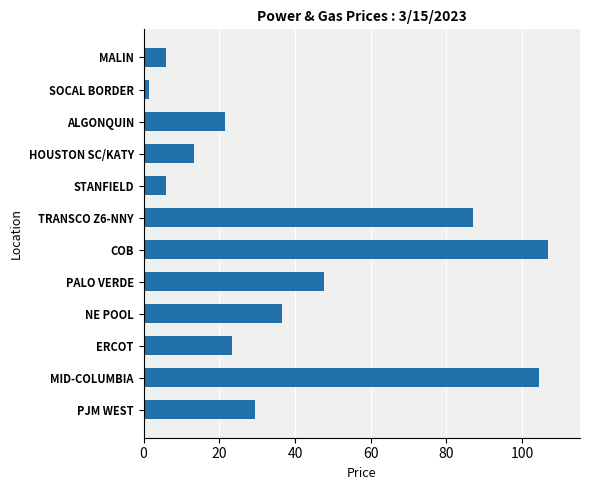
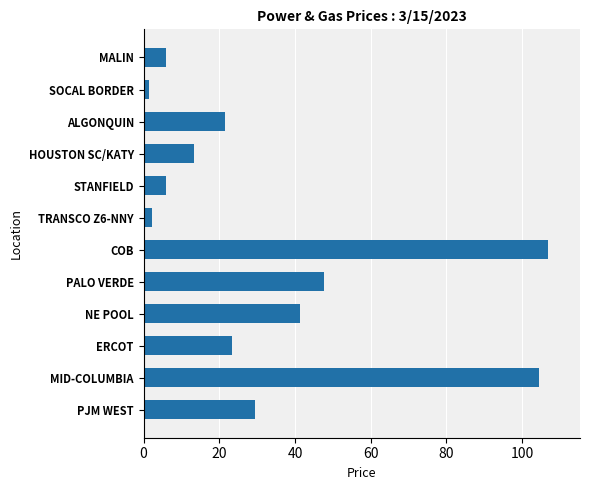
  {
    "MALIN": 6,
    "SOCAL BORDER": 1,
    "ALGONQUIN": 21,
    "HOUSTON SC/KATY": 13,
    "STANFIELD": 6,
-   "TRANSCO Z6-NNY": 87,
+   "TRANSCO Z6-NNY": 2,
    "COB": 107,
    "PALO VERDE": 48,
-   "NE POOL": 37,
+   "NE POOL": 41,
    "ERCOT": 23,
    "MID-COLUMBIA": 104,
    "PJM WEST": 30
  }
